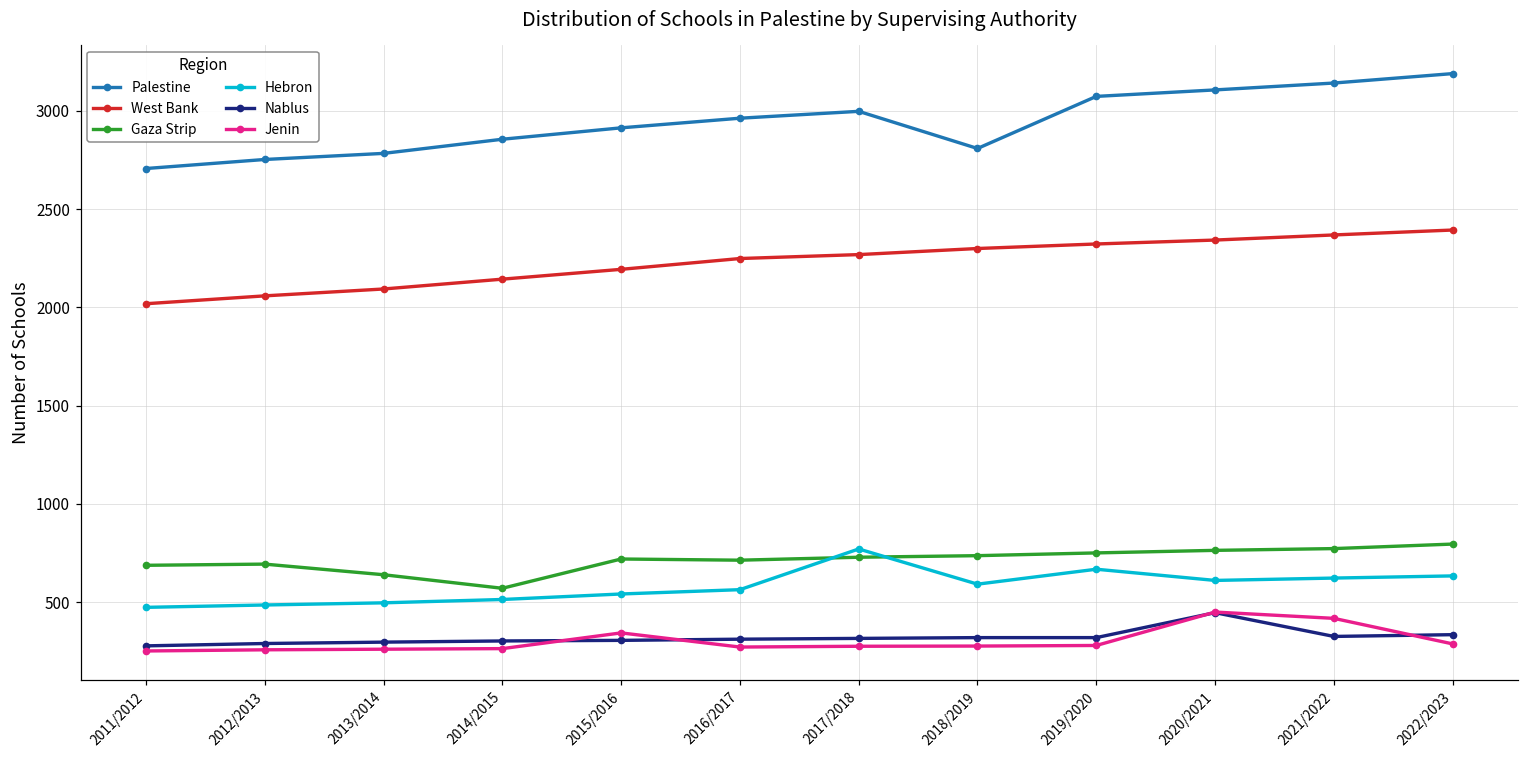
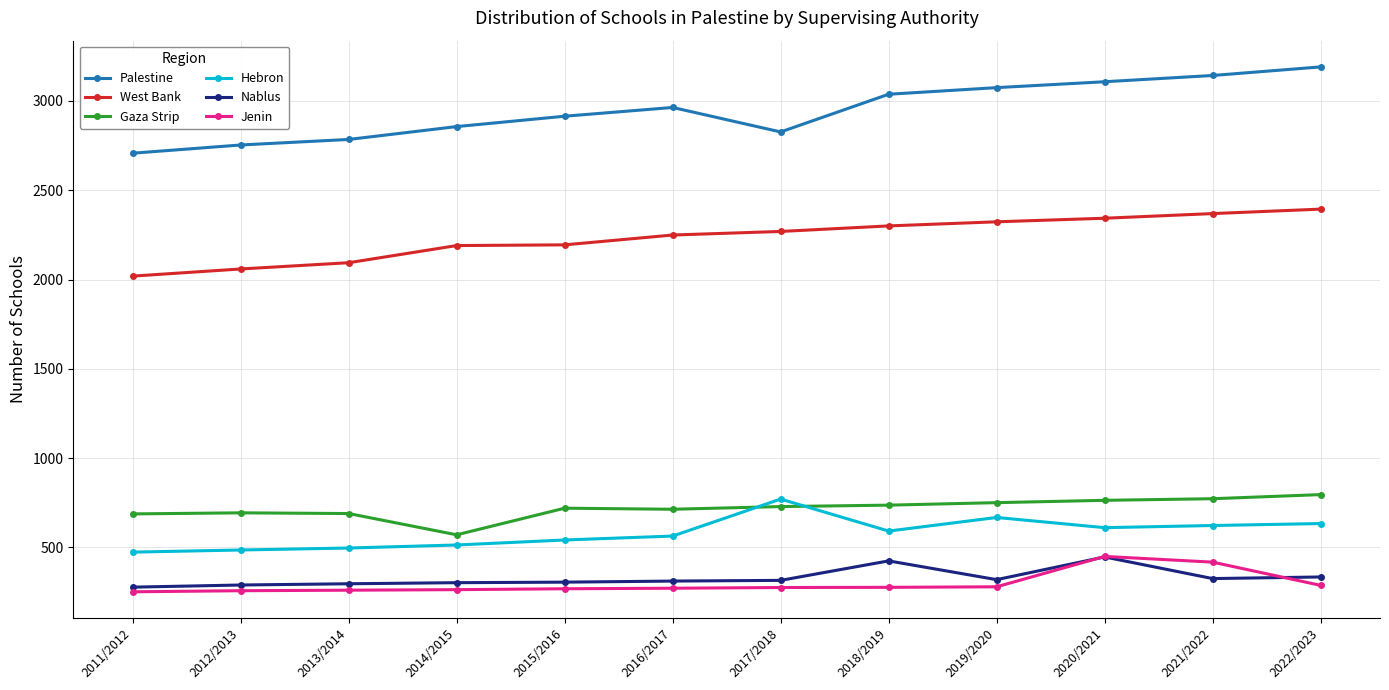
  {
    "Palestine": {
      "2011/2012": 2710,
      "2012/2013": 2750,
      "2013/2014": 2780,
      "2014/2015": 2860,
      "2015/2016": 2910,
      "2016/2017": 2960,
-     "2017/2018": 3000,
-     "2018/2019": 2810,
+     "2017/2018": 2830,
+     "2018/2019": 3040,
      "2019/2020": 3070,
      "2020/2021": 3110,
      "2021/2022": 3140,
      "2022/2023": 3190
    },
    "West Bank": {
      "2011/2012": 2020,
      "2012/2013": 2060,
      "2013/2014": 2090,
-     "2014/2015": 2140,
+     "2014/2015": 2190,
      "2015/2016": 2190,
      "2016/2017": 2250,
      "2017/2018": 2270,
      "2018/2019": 2300,
      "2019/2020": 2320,
      "2020/2021": 2340,
      "2021/2022": 2370,
      "2022/2023": 2390
    },
    "Gaza Strip": {
      "2011/2012": 690,
      "2012/2013": 690,
-     "2013/2014": 640,
+     "2013/2014": 690,
      "2014/2015": 570,
      "2015/2016": 720,
      "2016/2017": 710,
      "2017/2018": 730,
      "2018/2019": 740,
      "2019/2020": 750,
      "2020/2021": 760,
      "2021/2022": 770,
      "2022/2023": 800
    },
    "Hebron": {
      "2011/2012": 470,
      "2012/2013": 490,
      "2013/2014": 500,
      "2014/2015": 510,
      "2015/2016": 540,
      "2016/2017": 560,
      "2017/2018": 770,
      "2018/2019": 590,
      "2019/2020": 670,
      "2020/2021": 610,
      "2021/2022": 620,
      "2022/2023": 630
    },
    "Nablus": {
      "2011/2012": 280,
      "2012/2013": 290,
      "2013/2014": 300,
      "2014/2015": 300,
      "2015/2016": 310,
      "2016/2017": 310,
      "2017/2018": 320,
-     "2018/2019": 320,
+     "2018/2019": 430,
      "2019/2020": 320,
      "2021/2022": 330,
      "2022/2023": 340
    },
    "Jenin": {
      "2011/2012": 250,
      "2012/2013": 260,
      "2013/2014": 260,
      "2014/2015": 260,
-     "2015/2016": 340,
+     "2015/2016": 270,
      "2016/2017": 270,
      "2017/2018": 280,
      "2018/2019": 280,
      "2019/2020": 280,
      "2021/2022": 420,
      "2022/2023": 290
    }
  }
